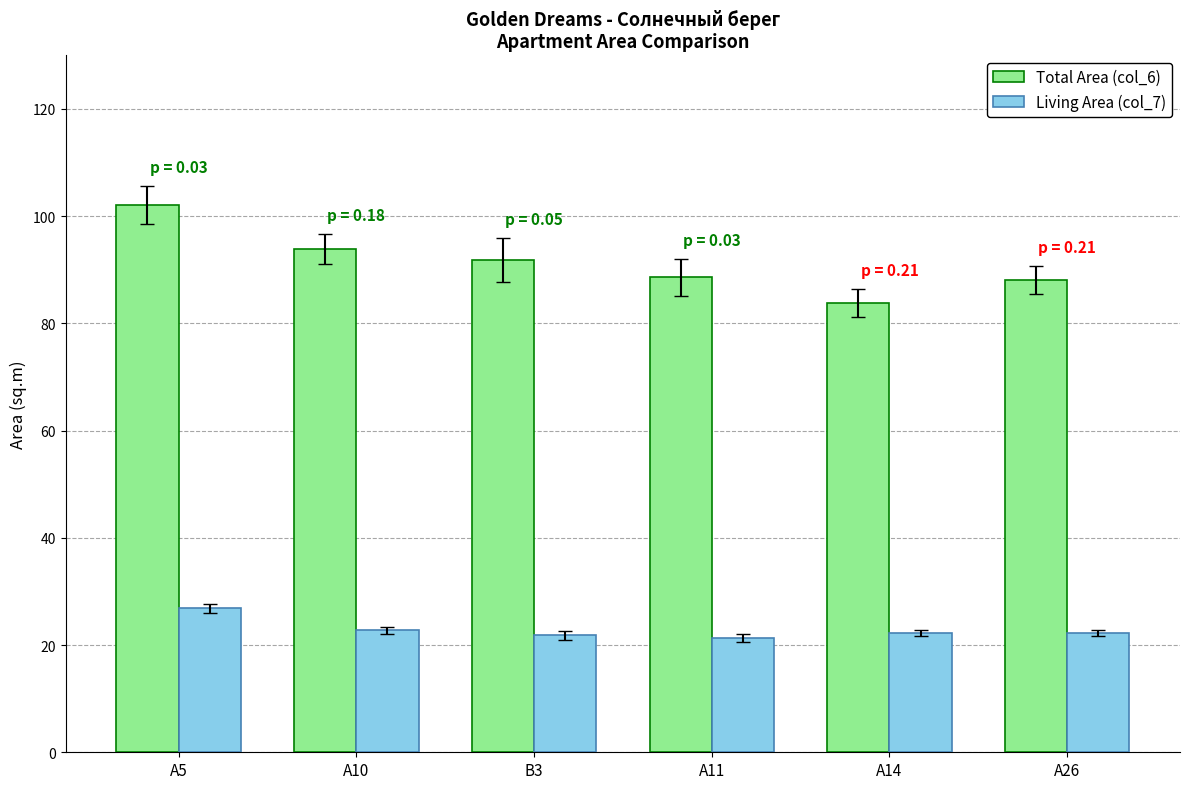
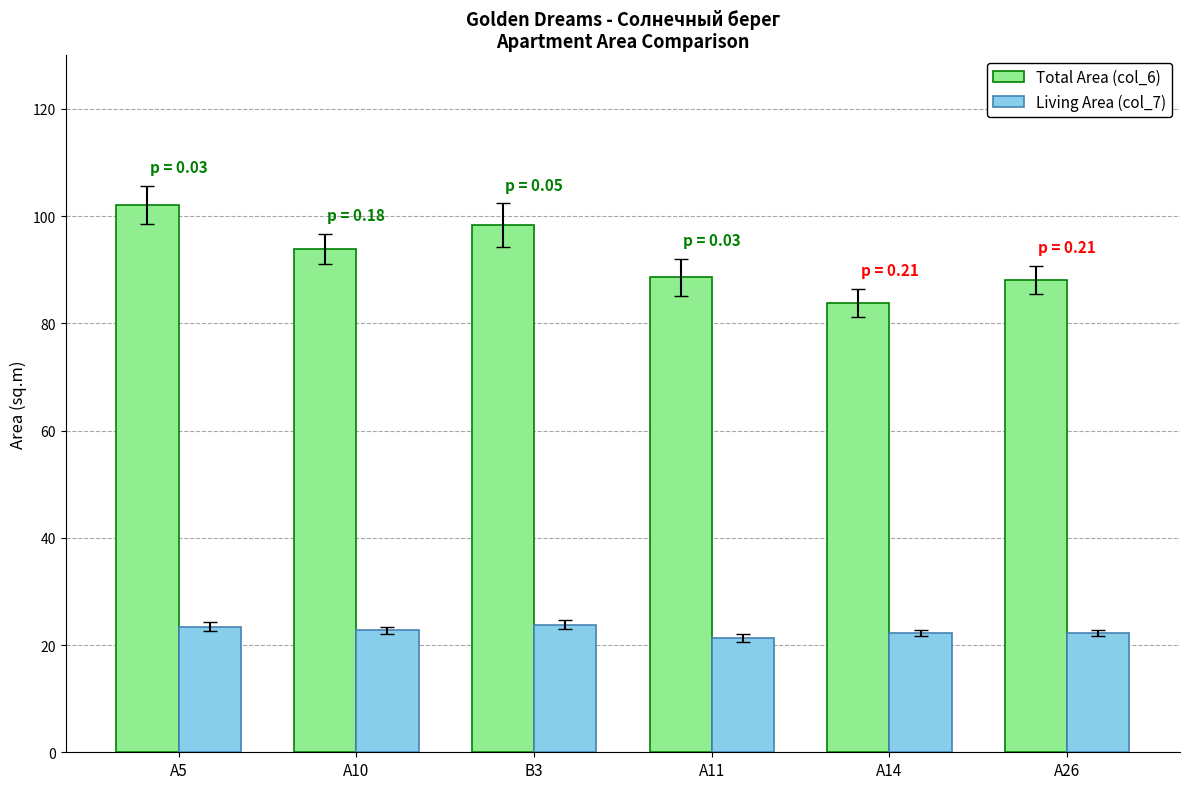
  {
    "Total Area (col_6)": {
      "A5": 102,
      "A10": 94,
-     "B3": 92,
+     "B3": 98,
      "A11": 89,
      "A14": 84,
      "A26": 88
    },
    "Living Area (col_7)": {
-     "A5": 27,
+     "A5": 23,
      "A10": 23,
-     "B3": 22,
+     "B3": 24,
      "A11": 21,
      "A14": 22,
      "A26": 22
    }
  }
